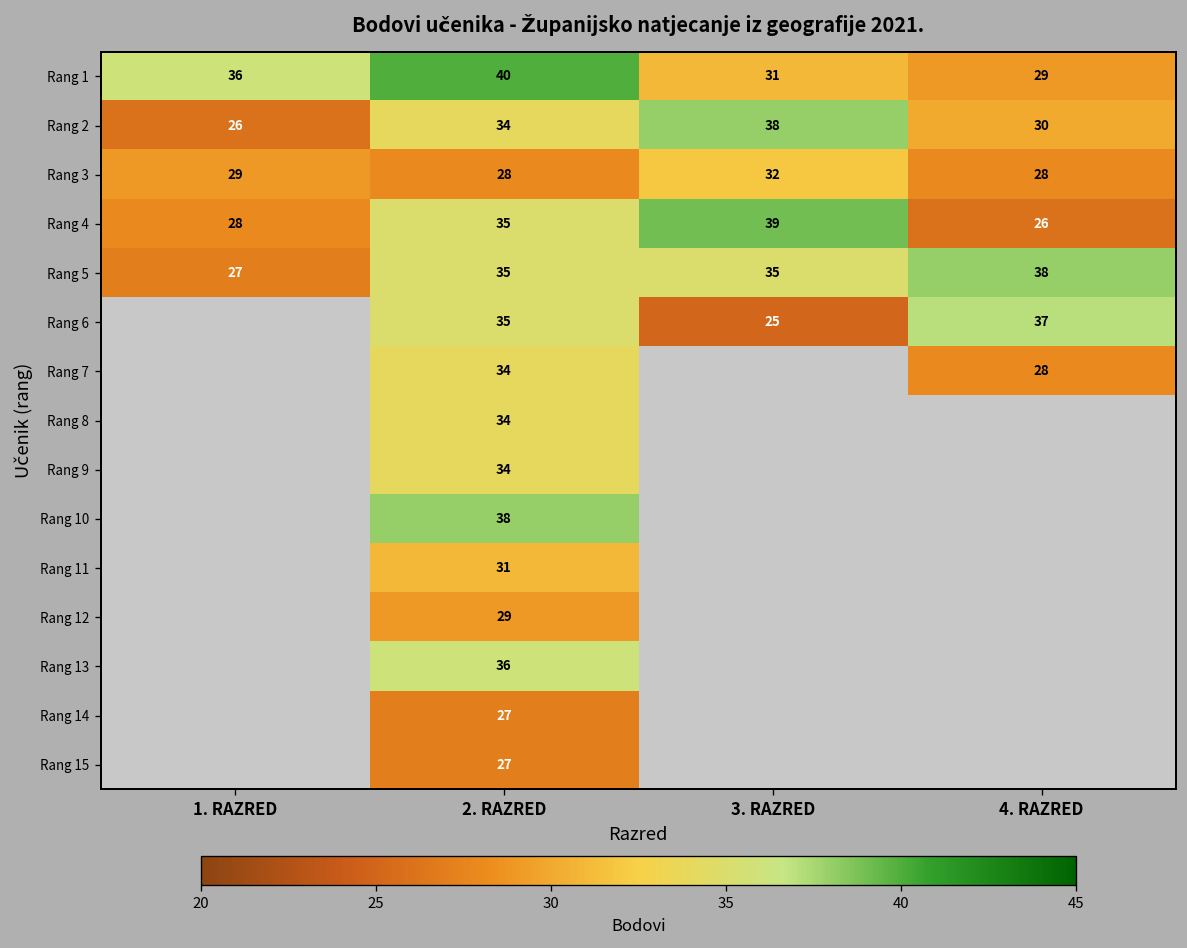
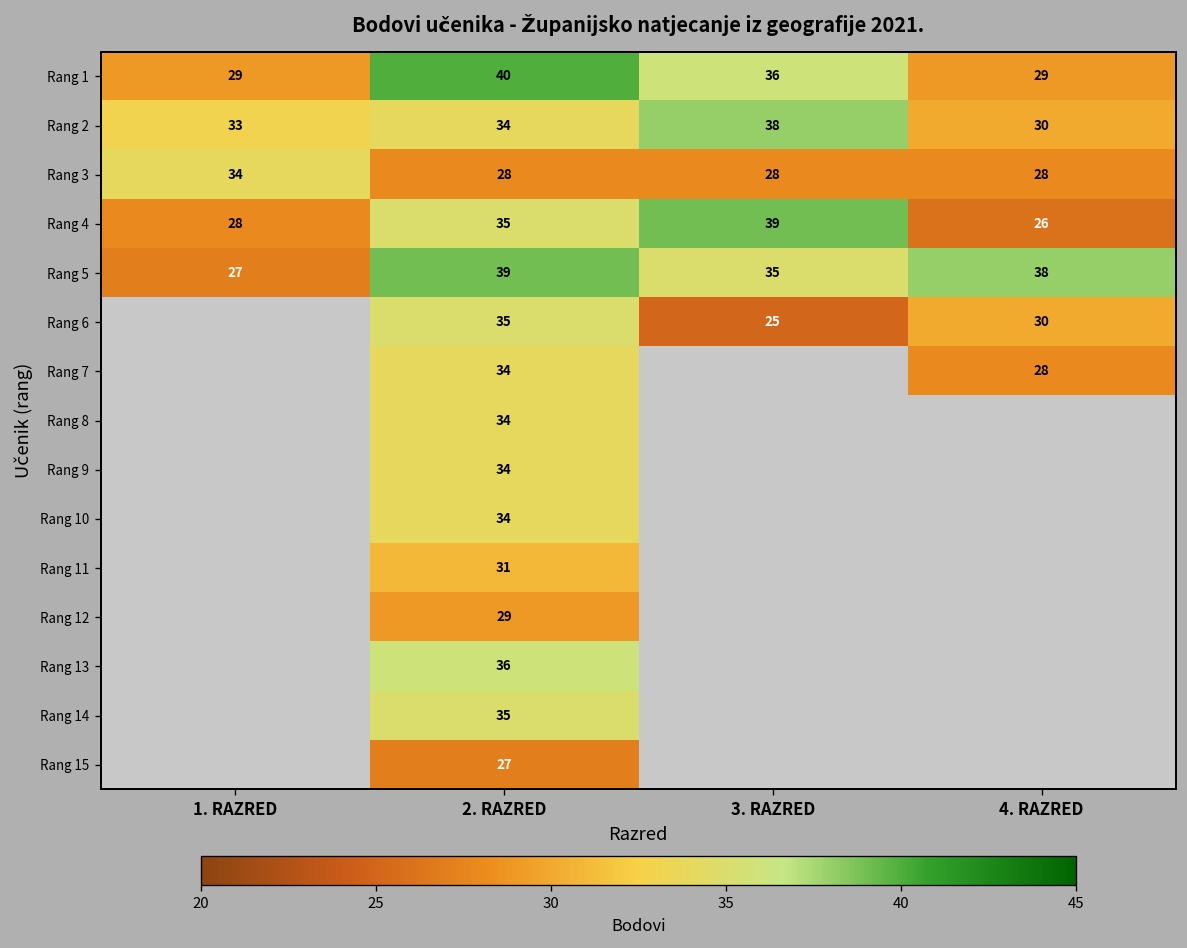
  {
    "Rang 1": {
-     "1. RAZRED": 36,
+     "1. RAZRED": 29,
      "2. RAZRED": 40,
-     "3. RAZRED": 31,
+     "3. RAZRED": 36,
      "4. RAZRED": 29
    },
    "Rang 2": {
-     "1. RAZRED": 26,
+     "1. RAZRED": 33,
      "2. RAZRED": 34,
      "3. RAZRED": 38,
      "4. RAZRED": 30
    },
    "Rang 3": {
-     "1. RAZRED": 29,
+     "1. RAZRED": 34,
      "2. RAZRED": 28,
-     "3. RAZRED": 32,
+     "3. RAZRED": 28,
      "4. RAZRED": 28
    },
    "Rang 4": {
      "1. RAZRED": 28,
      "2. RAZRED": 35,
      "3. RAZRED": 39,
      "4. RAZRED": 26
    },
    "Rang 5": {
      "1. RAZRED": 27,
-     "2. RAZRED": 35,
+     "2. RAZRED": 39,
      "3. RAZRED": 35,
      "4. RAZRED": 38
    },
    "Rang 6": {
      "2. RAZRED": 35,
      "3. RAZRED": 25,
-     "4. RAZRED": 37
+     "4. RAZRED": 30
    },
    "Rang 7": {
      "2. RAZRED": 34,
      "4. RAZRED": 28
    },
    "Rang 8": {
      "2. RAZRED": 34
    },
    "Rang 9": {
      "2. RAZRED": 34
    },
    "Rang 10": {
-     "2. RAZRED": 38
+     "2. RAZRED": 34
    },
    "Rang 11": {
      "2. RAZRED": 31
    },
    "Rang 12": {
      "2. RAZRED": 29
    },
    "Rang 13": {
      "2. RAZRED": 36
    },
    "Rang 14": {
-     "2. RAZRED": 27
+     "2. RAZRED": 35
    },
    "Rang 15": {
      "2. RAZRED": 27
    }
  }
